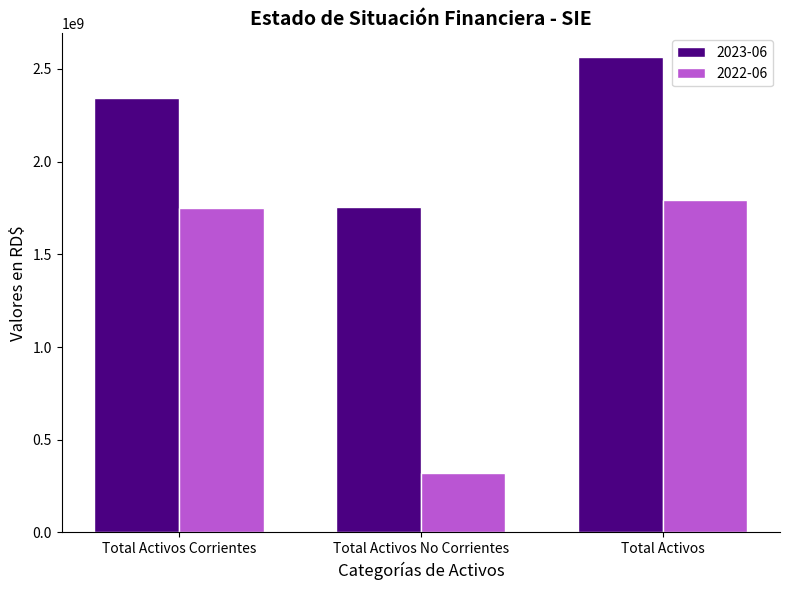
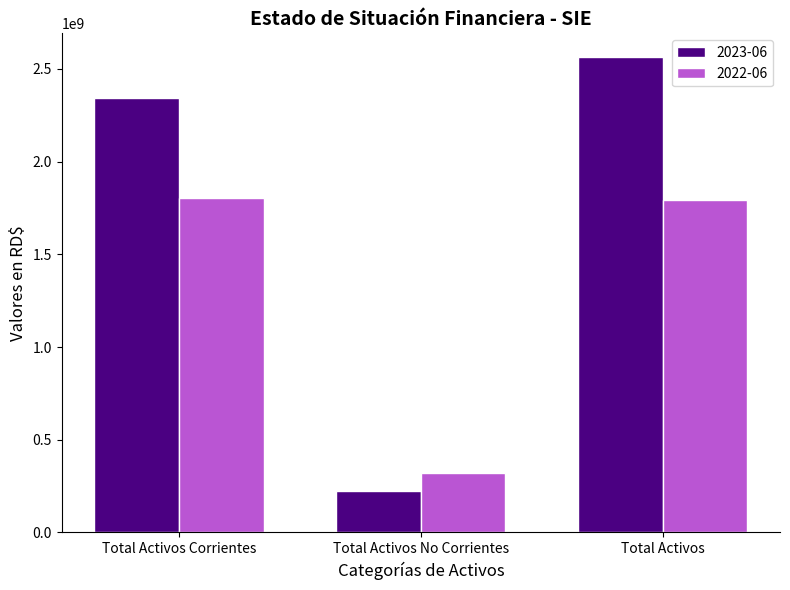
  {
    "2023-06": {
      "Total Activos Corrientes": 2340000000,
-     "Total Activos No Corrientes": 1760000000,
+     "Total Activos No Corrientes": 220000000,
      "Total Activos": 2560000000
    },
    "2022-06": {
-     "Total Activos Corrientes": 1750000000,
+     "Total Activos Corrientes": 1800000000,
      "Total Activos No Corrientes": 320000000,
      "Total Activos": 1790000000
    }
  }
